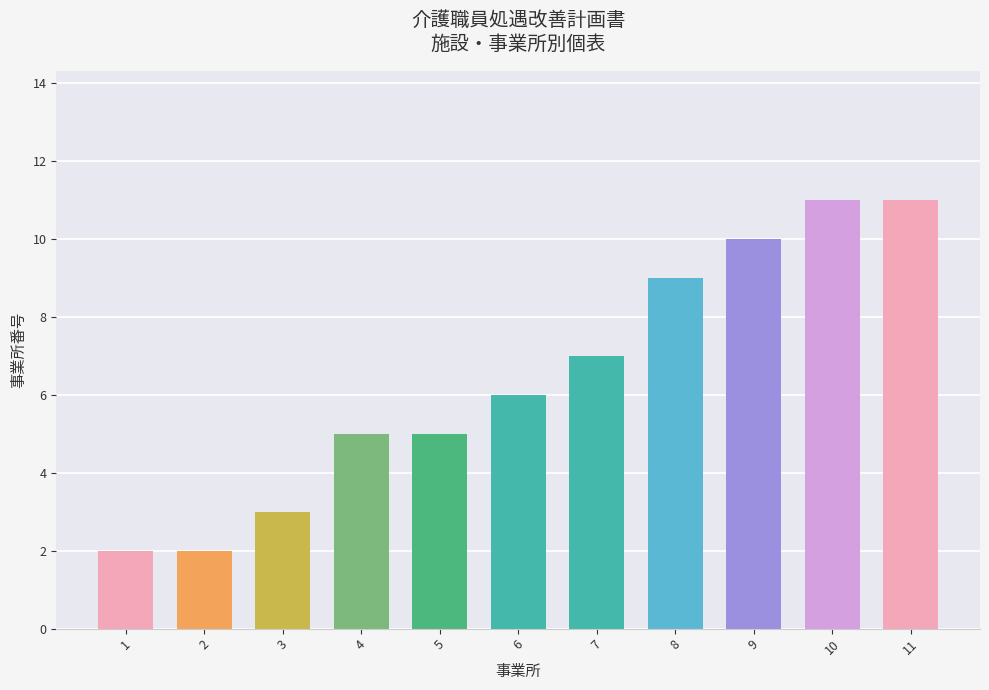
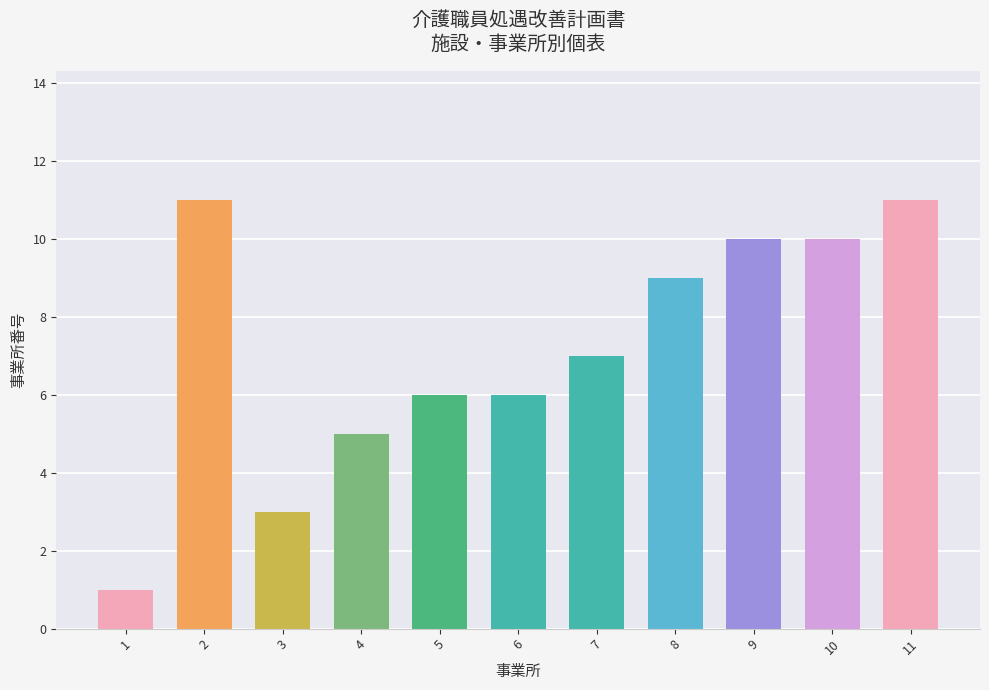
  {
-   "1": 2,
-   "2": 2,
+   "1": 1,
+   "2": 11,
    "3": 3,
    "4": 5,
-   "5": 5,
+   "5": 6,
    "6": 6,
    "7": 7,
    "8": 9,
    "9": 10,
-   "10": 11,
+   "10": 10,
    "11": 11
  }
